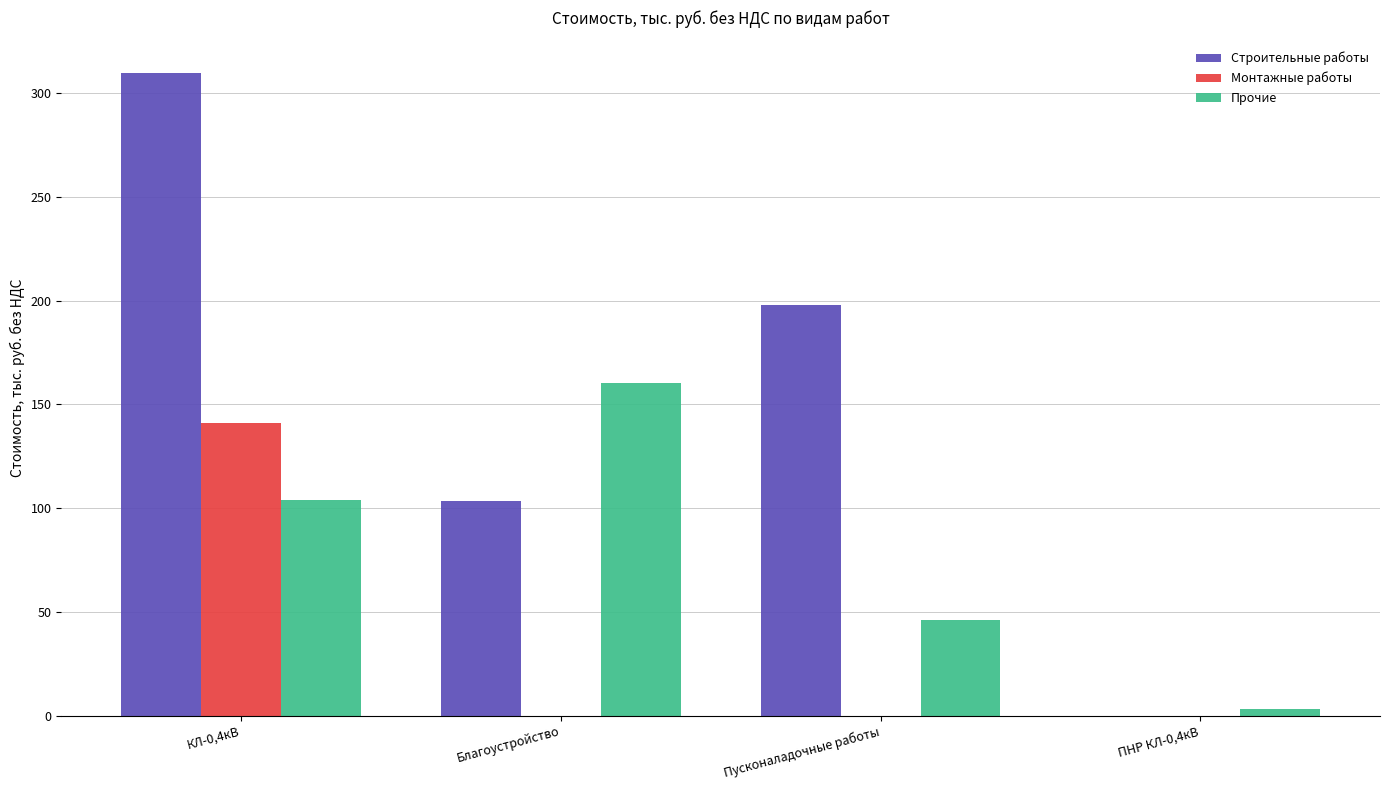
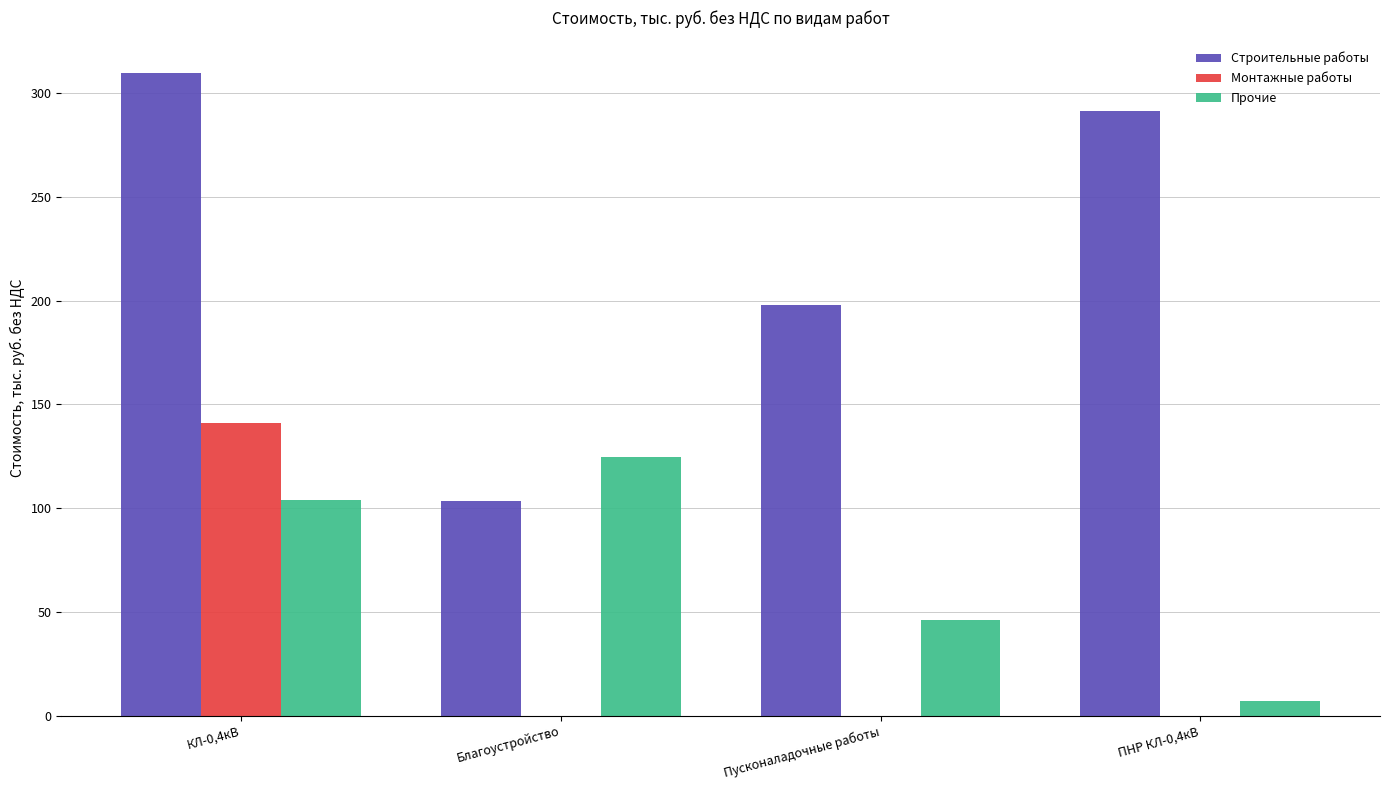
  {
    "Строительные работы": {
      "КЛ-0,4кВ": 310,
      "Благоустройство": 104,
      "Пусконаладочные работы": 198,
-     "ПНР КЛ-0,4кВ": 0
+     "ПНР КЛ-0,4кВ": 291
    },
    "Монтажные работы": {
      "КЛ-0,4кВ": 141,
      "Благоустройство": 0,
      "Пусконаладочные работы": 0,
      "ПНР КЛ-0,4кВ": 0
    },
    "Прочие": {
      "КЛ-0,4кВ": 104,
-     "Благоустройство": 160,
+     "Благоустройство": 125,
      "Пусконаладочные работы": 46,
-     "ПНР КЛ-0,4кВ": 3
+     "ПНР КЛ-0,4кВ": 7
    }
  }
